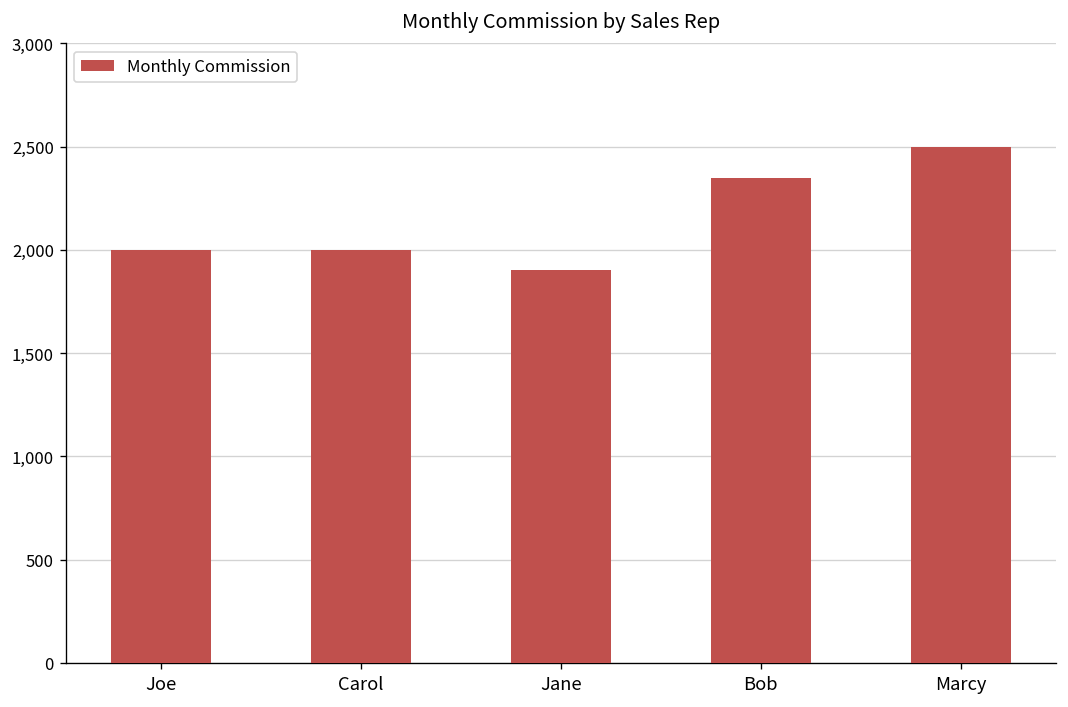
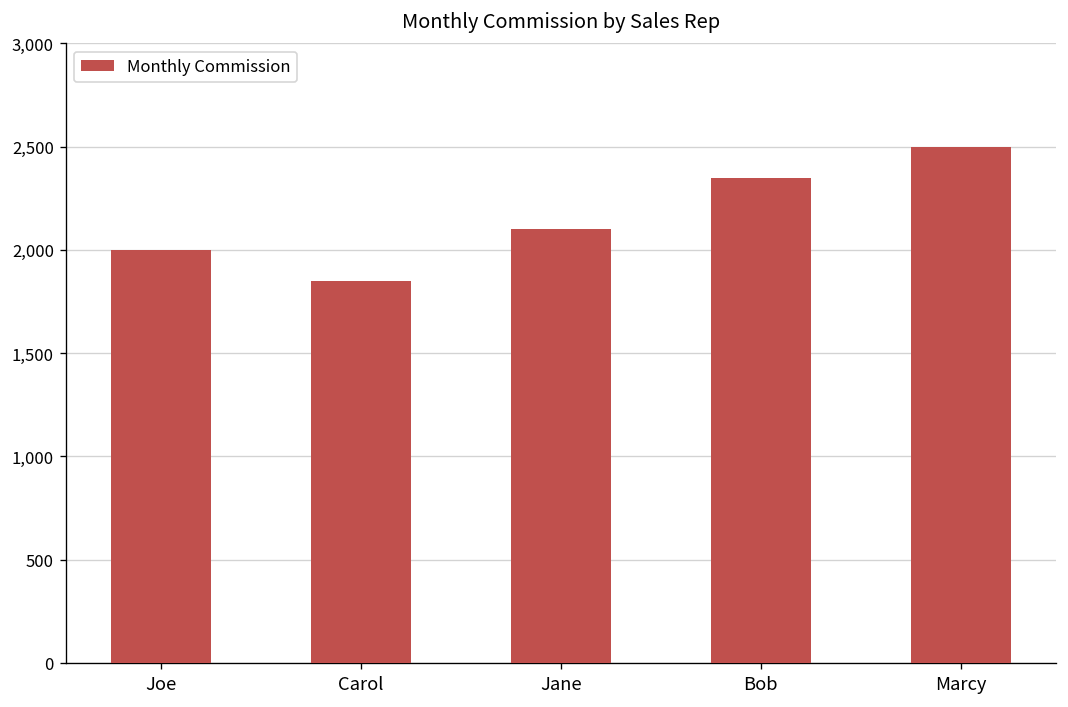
  {
    "Joe": "2,000",
-   "Carol": "2,000",
-   "Jane": "1,900",
+   "Carol": "1,850",
+   "Jane": "2,100",
    "Bob": "2,350",
    "Marcy": "2,500"
  }
